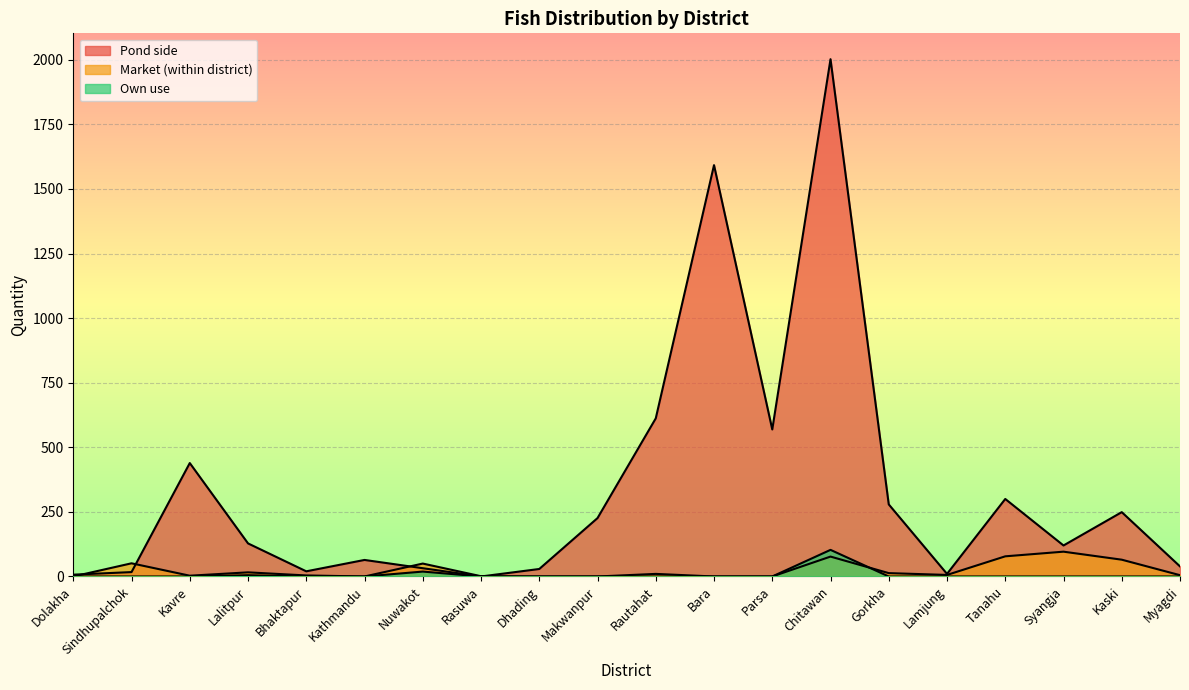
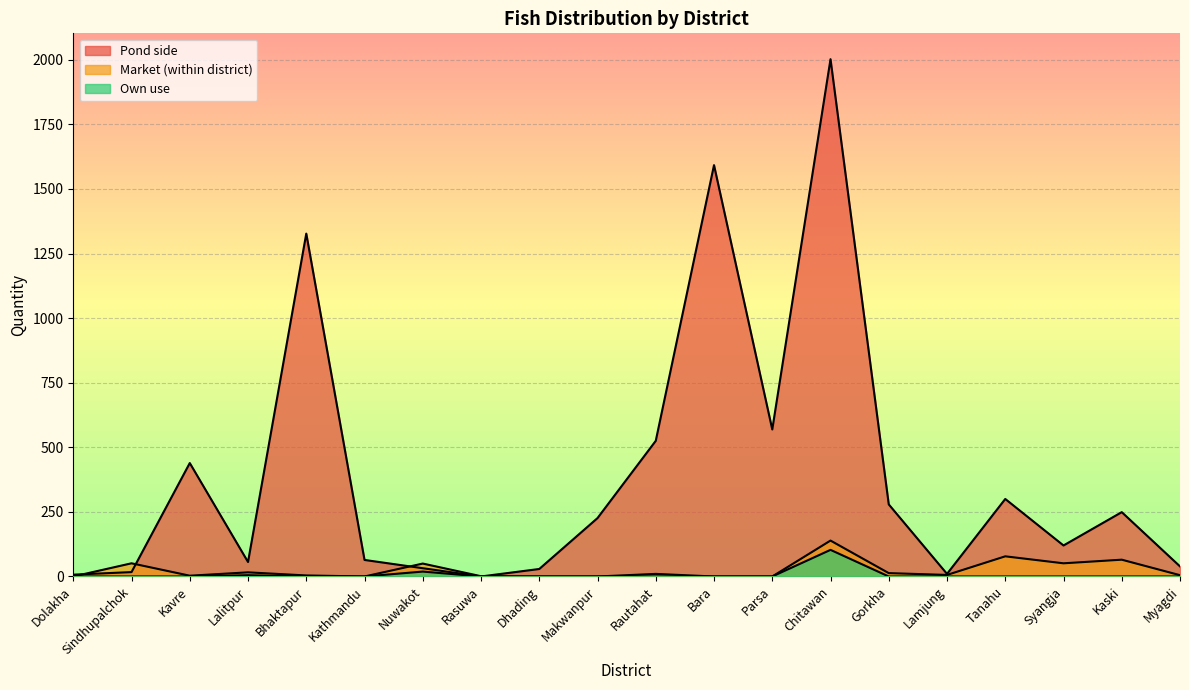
  {
    "Pond side": {
      "Sindhupalchok": 20,
      "Kavre": 440,
-     "Lalitpur": 130,
-     "Bhaktapur": 20,
+     "Lalitpur": 60,
+     "Bhaktapur": 1330,
      "Kathmandu": 60,
      "Nuwakot": 30,
      "Dhading": 30,
      "Makwanpur": 230,
-     "Rautahat": 610,
+     "Rautahat": 530,
      "Bara": 1590,
      "Parsa": 570,
      "Chitawan": 2000,
      "Gorkha": 280,
      "Tanahu": 300,
      "Syangja": 120,
      "Kaski": 250,
      "Myagdi": 40
    },
    "Market (within district)": {
      "Sindhupalchok": 50,
      "Lalitpur": 20,
      "Nuwakot": 50,
      "Rautahat": 10,
-     "Chitawan": 80,
+     "Chitawan": 140,
      "Gorkha": 10,
      "Tanahu": 80,
-     "Syangja": 100,
+     "Syangja": 50,
      "Kaski": 70
    },
    "Own use": {
      "Sindhupalchok": 0,
      "Lalitpur": 10,
      "Nuwakot": 20,
      "Rautahat": 0,
      "Chitawan": 100,
      "Gorkha": 0,
      "Tanahu": 0,
      "Syangja": 0,
      "Kaski": 0
    }
  }
